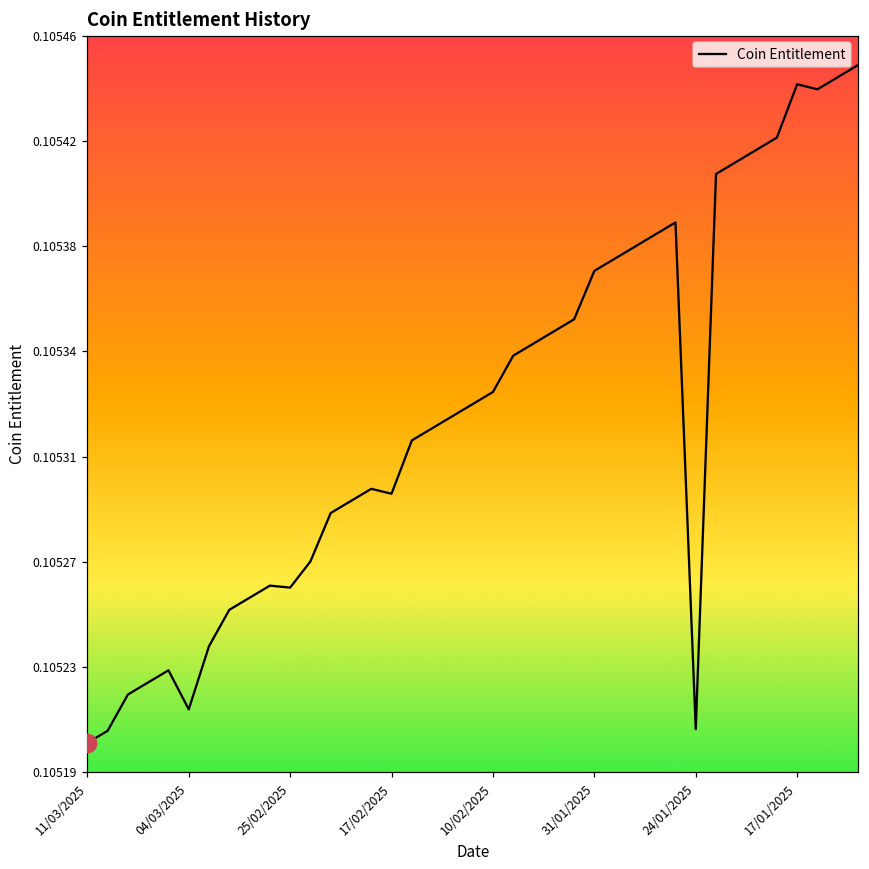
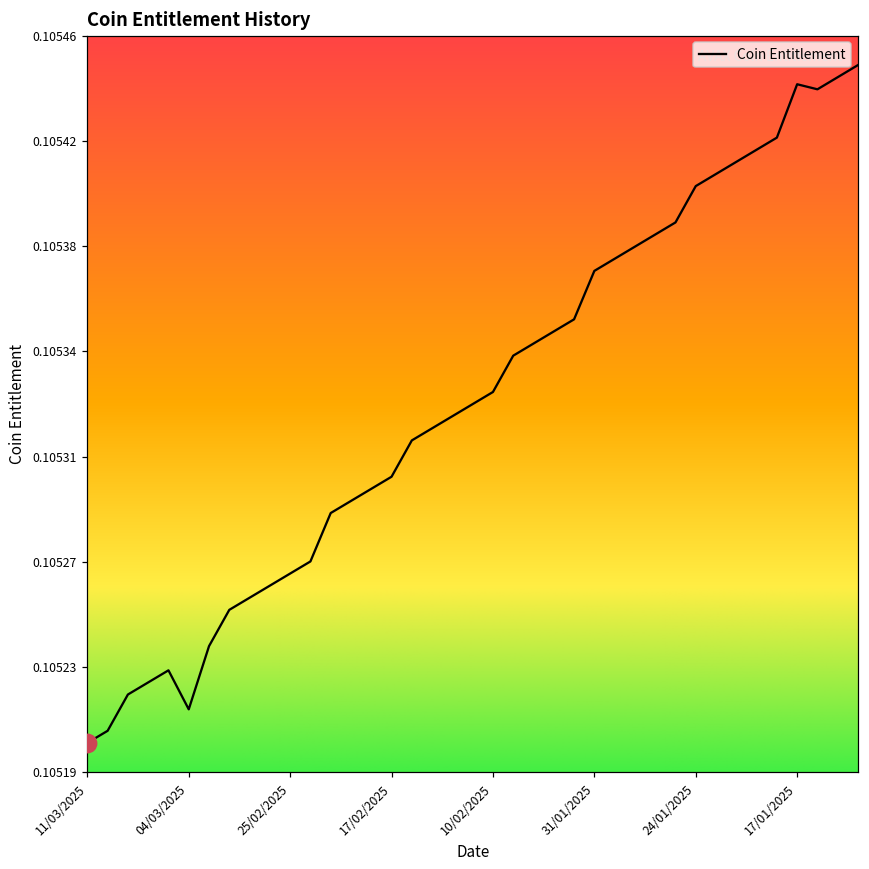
  {
    "Coin Entitlement": {
      "04/03/2025": 0.105215,
-     "25/02/2025": 0.105259,
-     "17/02/2025": 0.105292,
+     "25/02/2025": 0.105264,
+     "17/02/2025": 0.105298,
      "10/02/2025": 0.105328,
      "31/01/2025": 0.105372,
-     "24/01/2025": 0.105208,
+     "24/01/2025": 0.105402,
      "17/01/2025": 0.105439
    }
  }
